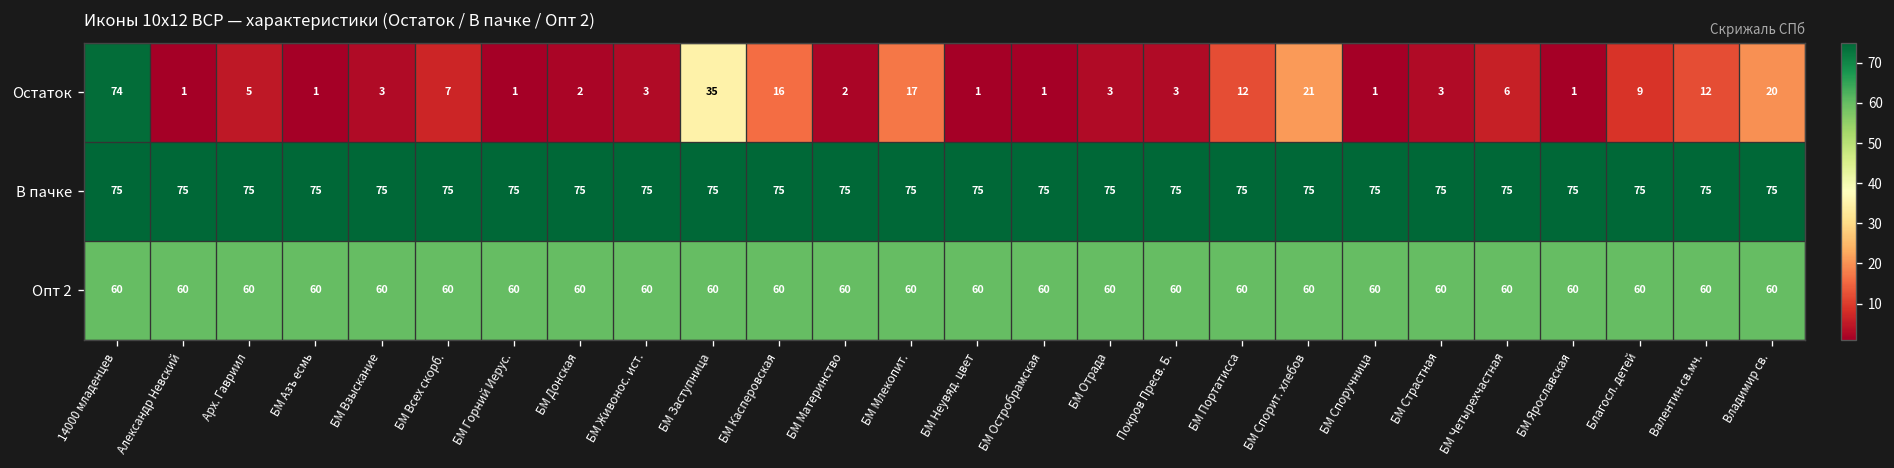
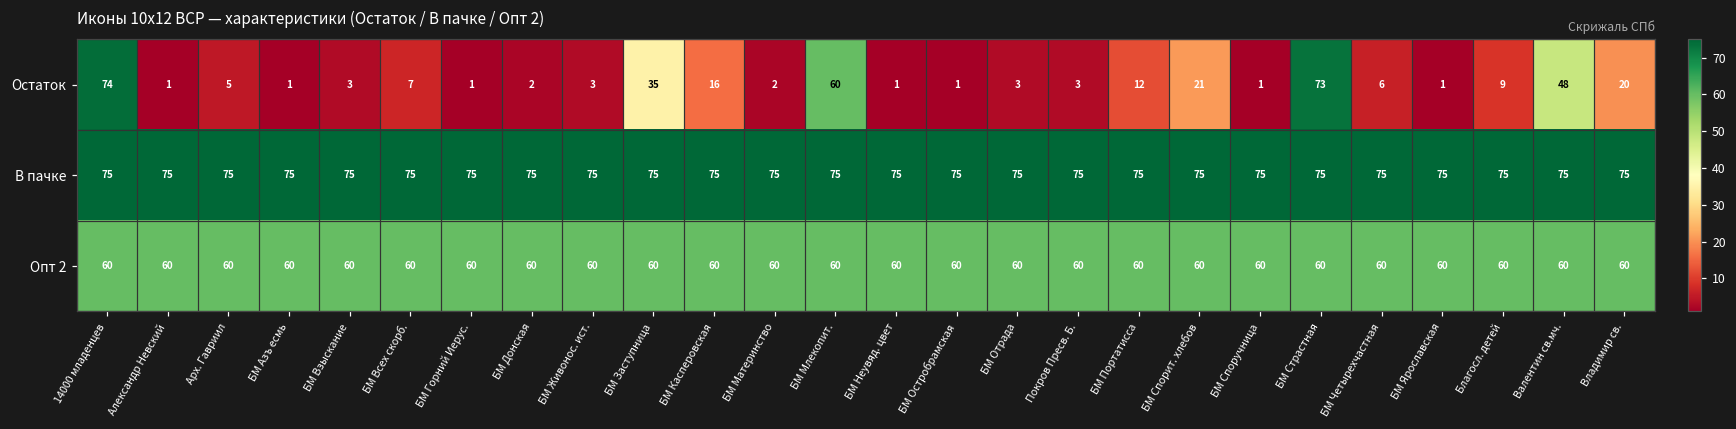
  {
    "Остаток": {
      "14000 младенцев": 74,
      "Александр Невский": 1,
      "Арх. Гавриил": 5,
      "БМ Азъ есмь": 1,
      "БМ Взыскание": 3,
      "БМ Всех скорб.": 7,
      "БМ Горний Иерус.": 1,
      "БМ Донская": 2,
      "БМ Живонос. ист.": 3,
      "БМ Заступница": 35,
      "БМ Касперовская": 16,
      "БМ Материнство": 2,
-     "БМ Млекопит.": 17,
+     "БМ Млекопит.": 60,
      "БМ Неувяд. цвет": 1,
      "БМ Остробрамская": 1,
      "БМ Отрада": 3,
      "Покров Пресв. Б.": 3,
      "БМ Портатисса": 12,
      "БМ Спорит. хлебов": 21,
      "БМ Споручница": 1,
-     "БМ Страстная": 3,
+     "БМ Страстная": 73,
      "БМ Четырехчастная": 6,
      "БМ Ярославская": 1,
      "Благосл. детей": 9,
-     "Валентин св.мч.": 12,
+     "Валентин св.мч.": 48,
      "Владимир св.": 20
    },
    "В пачке": {
      "14000 младенцев": 75,
      "Александр Невский": 75,
      "Арх. Гавриил": 75,
      "БМ Азъ есмь": 75,
      "БМ Взыскание": 75,
      "БМ Всех скорб.": 75,
      "БМ Горний Иерус.": 75,
      "БМ Донская": 75,
      "БМ Живонос. ист.": 75,
      "БМ Заступница": 75,
      "БМ Касперовская": 75,
      "БМ Материнство": 75,
      "БМ Млекопит.": 75,
      "БМ Неувяд. цвет": 75,
      "БМ Остробрамская": 75,
      "БМ Отрада": 75,
      "Покров Пресв. Б.": 75,
      "БМ Портатисса": 75,
      "БМ Спорит. хлебов": 75,
      "БМ Споручница": 75,
      "БМ Страстная": 75,
      "БМ Четырехчастная": 75,
      "БМ Ярославская": 75,
      "Благосл. детей": 75,
      "Валентин св.мч.": 75,
      "Владимир св.": 75
    },
    "Опт 2": {
      "14000 младенцев": 60,
      "Александр Невский": 60,
      "Арх. Гавриил": 60,
      "БМ Азъ есмь": 60,
      "БМ Взыскание": 60,
      "БМ Всех скорб.": 60,
      "БМ Горний Иерус.": 60,
      "БМ Донская": 60,
      "БМ Живонос. ист.": 60,
      "БМ Заступница": 60,
      "БМ Касперовская": 60,
      "БМ Материнство": 60,
      "БМ Млекопит.": 60,
      "БМ Неувяд. цвет": 60,
      "БМ Остробрамская": 60,
      "БМ Отрада": 60,
      "Покров Пресв. Б.": 60,
      "БМ Портатисса": 60,
      "БМ Спорит. хлебов": 60,
      "БМ Споручница": 60,
      "БМ Страстная": 60,
      "БМ Четырехчастная": 60,
      "БМ Ярославская": 60,
      "Благосл. детей": 60,
      "Валентин св.мч.": 60,
      "Владимир св.": 60
    }
  }
